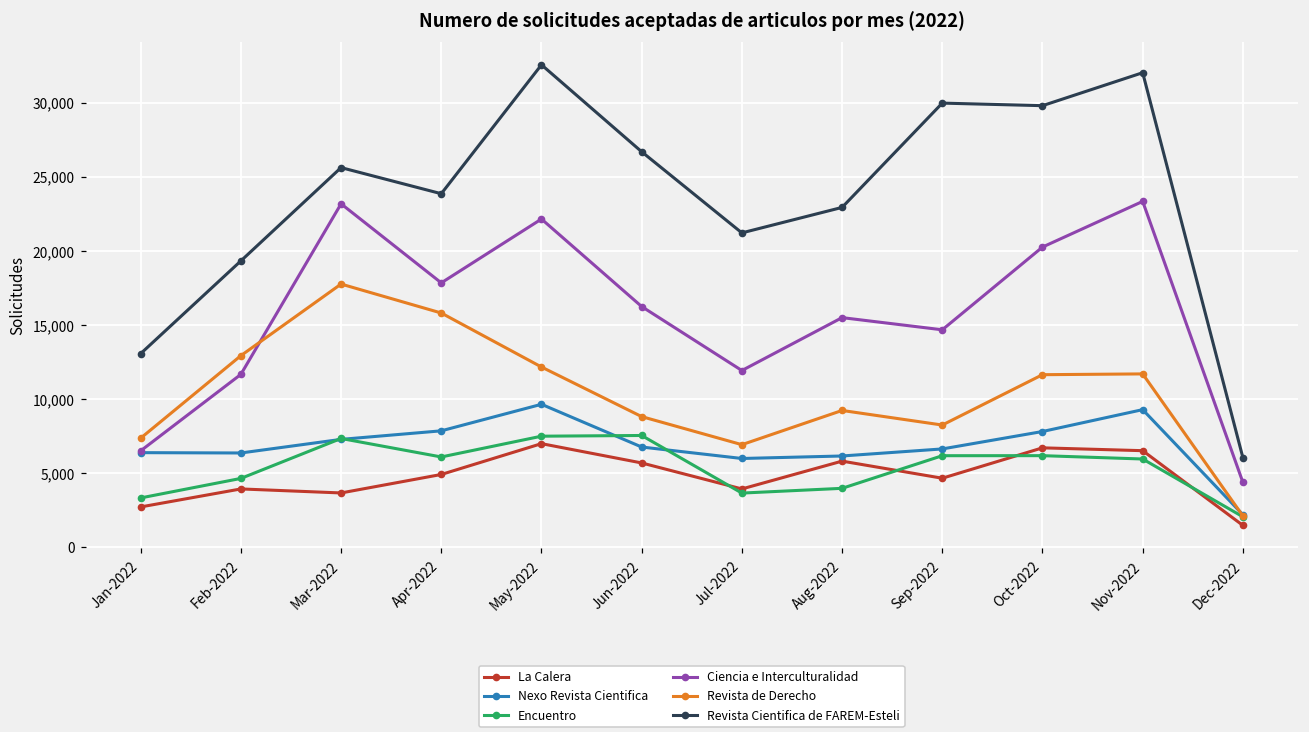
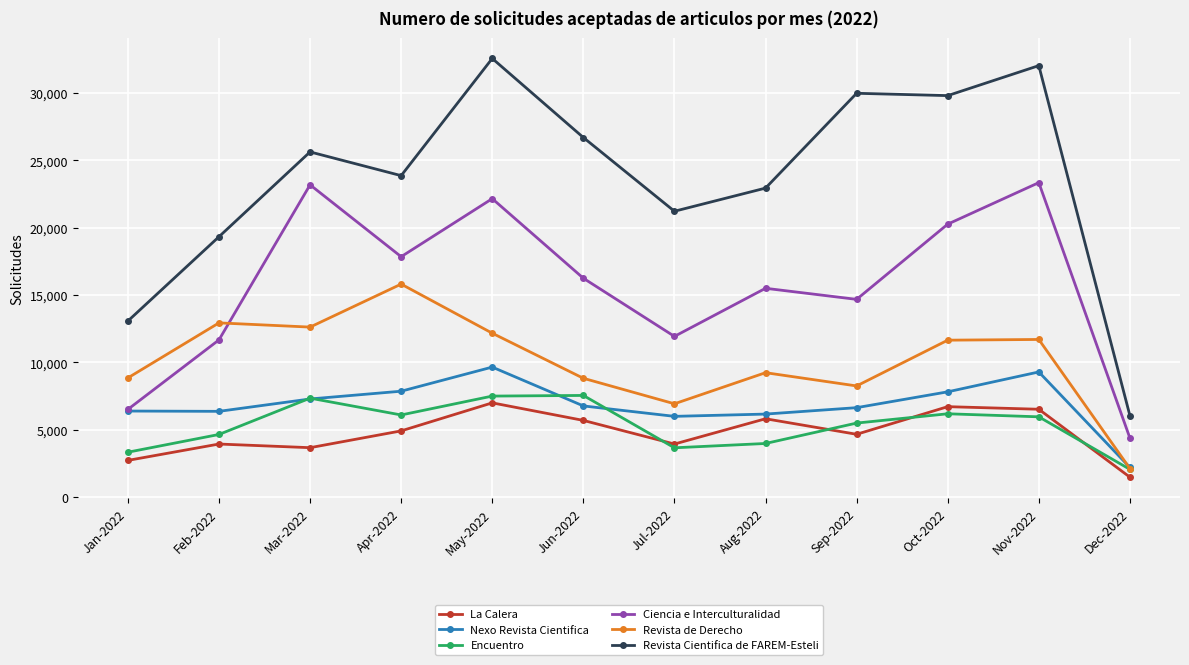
  {
    "La Calera": {
      "Jan-2022": "2,700",
      "Feb-2022": "3,900",
      "Mar-2022": "3,700",
      "Apr-2022": "4,900",
      "May-2022": "7,000",
      "Jun-2022": "5,700",
      "Jul-2022": "3,900",
      "Aug-2022": "5,800",
      "Sep-2022": "4,700",
      "Oct-2022": "6,700",
      "Nov-2022": "6,500",
      "Dec-2022": "1,500"
    },
    "Nexo Revista Cientifica": {
      "Feb-2022": "6,400",
      "Apr-2022": "7,900",
      "May-2022": "9,600",
      "Jun-2022": "6,800",
      "Jul-2022": "6,000",
      "Aug-2022": "6,200",
      "Sep-2022": "6,600",
      "Oct-2022": "7,800",
      "Nov-2022": "9,300"
    },
    "Encuentro": {
      "Jan-2022": "3,300",
      "Feb-2022": "4,600",
      "Apr-2022": "6,100",
      "May-2022": "7,500",
      "Jun-2022": "7,500",
      "Jul-2022": "3,700",
      "Aug-2022": "4,000",
-     "Sep-2022": "6,200",
+     "Sep-2022": "5,500",
      "Oct-2022": "6,200",
      "Nov-2022": "6,000"
    },
    "Ciencia e Interculturalidad": {
      "Feb-2022": "11,700",
      "Mar-2022": "23,200",
      "Apr-2022": "17,800",
      "May-2022": "22,100",
      "Jun-2022": "16,200",
      "Jul-2022": "11,900",
      "Aug-2022": "15,500",
      "Sep-2022": "14,700",
      "Oct-2022": "20,300",
      "Nov-2022": "23,300",
      "Dec-2022": "4,400"
    },
    "Revista de Derecho": {
-     "Jan-2022": "7,400",
+     "Jan-2022": "8,800",
      "Feb-2022": "12,900",
-     "Mar-2022": "17,800",
+     "Mar-2022": "12,600",
      "Apr-2022": "15,800",
      "May-2022": "12,200",
      "Jun-2022": "8,800",
      "Jul-2022": "6,900",
      "Aug-2022": "9,200",
      "Sep-2022": "8,200",
      "Oct-2022": "11,600",
      "Nov-2022": "11,700"
    },
    "Revista Cientifica de FAREM-Esteli": {
      "Jan-2022": "13,100",
      "Feb-2022": "19,300",
      "Mar-2022": "25,600",
      "Apr-2022": "23,900",
      "May-2022": "32,600",
      "Jun-2022": "26,700",
      "Jul-2022": "21,200",
      "Aug-2022": "22,900",
      "Sep-2022": "30,000",
      "Oct-2022": "29,800",
      "Nov-2022": "32,000",
      "Dec-2022": "6,000"
    }
  }
